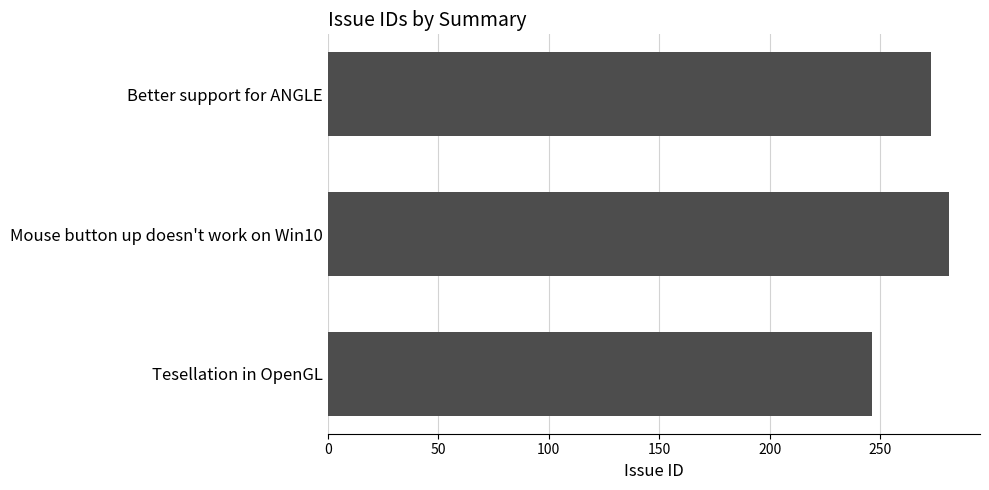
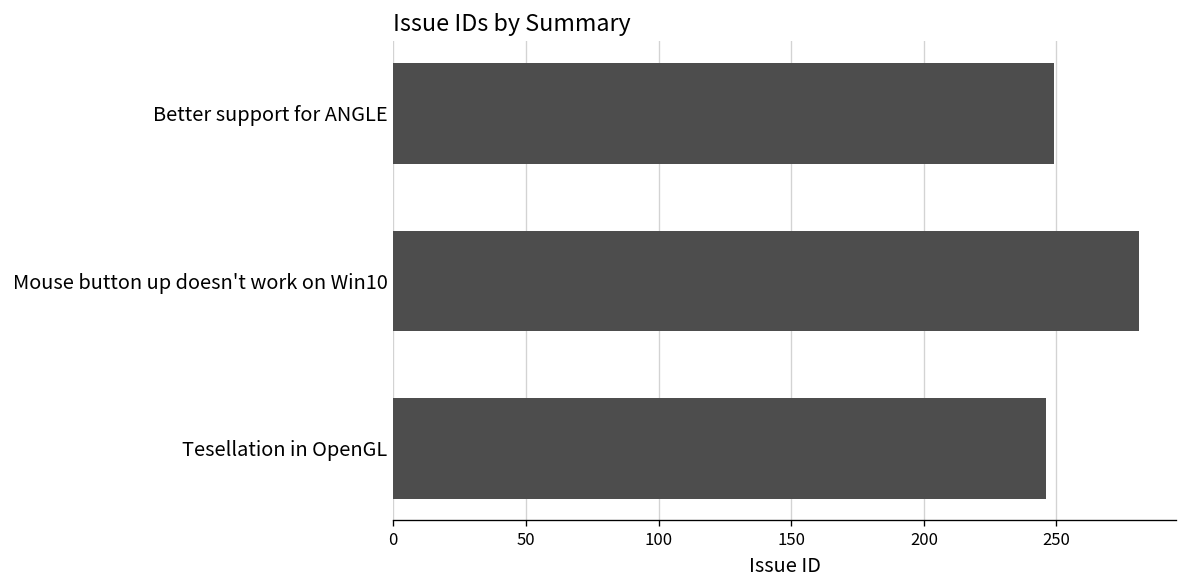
  {
-   "Better support for ANGLE": 273,
+   "Better support for ANGLE": 249,
    "Mouse button up doesn't work on Win10": 281,
    "Tesellation in OpenGL": 246
  }
